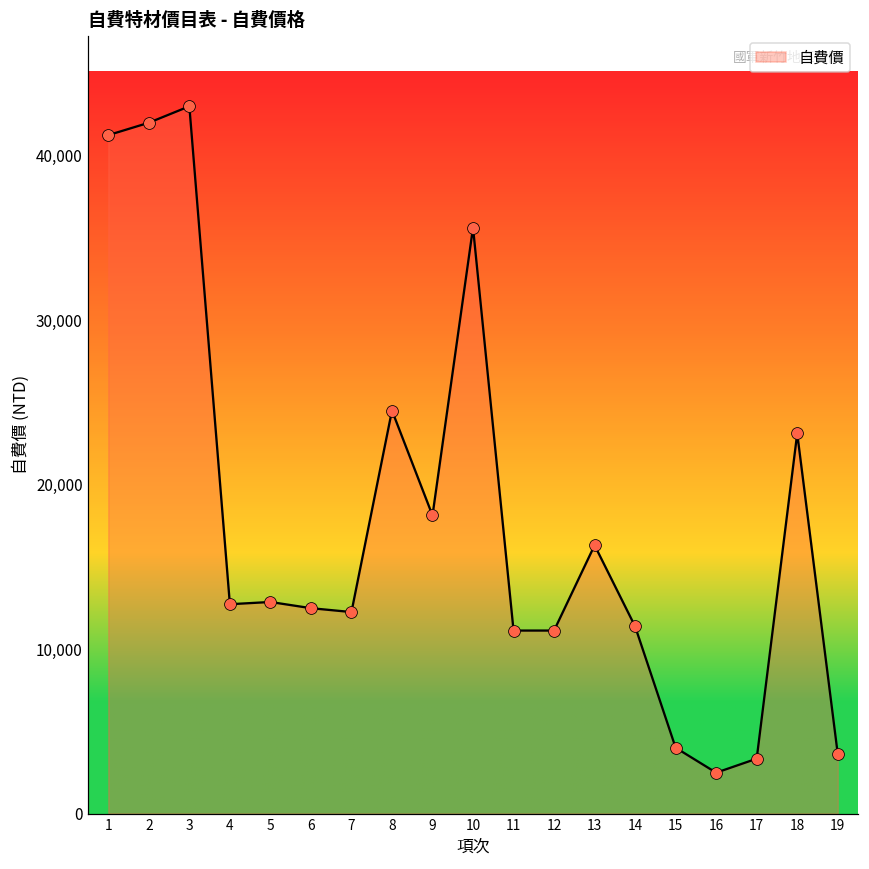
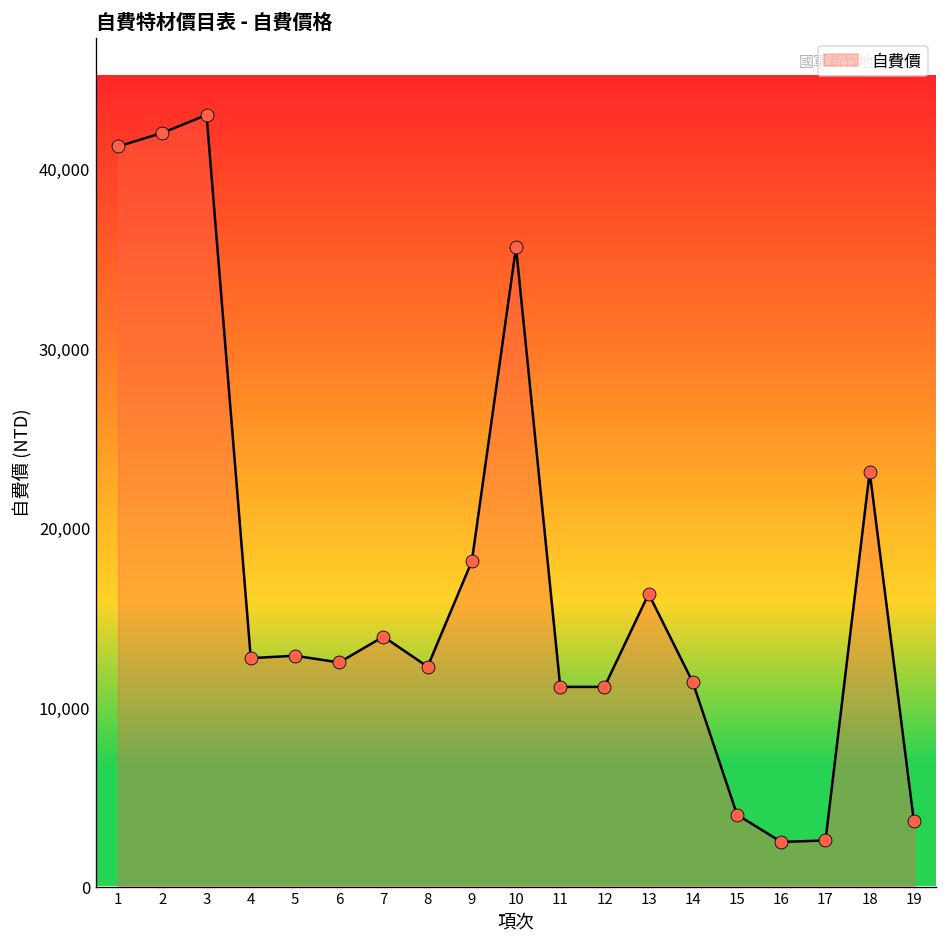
  {
    "1": "41,200",
    "2": "42,000",
    "3": "43,000",
    "4": "12,700",
    "5": "12,900",
    "6": "12,500",
-   "7": "12,300",
-   "8": "24,500",
+   "7": "13,900",
+   "8": "12,300",
    "9": "18,100",
    "10": "35,600",
    "11": "11,100",
    "12": "11,100",
    "13": "16,300",
    "14": "11,400",
    "15": "4,000",
    "16": "2,500",
-   "17": "3,300",
+   "17": "2,600",
    "18": "23,100",
    "19": "3,600"
  }
